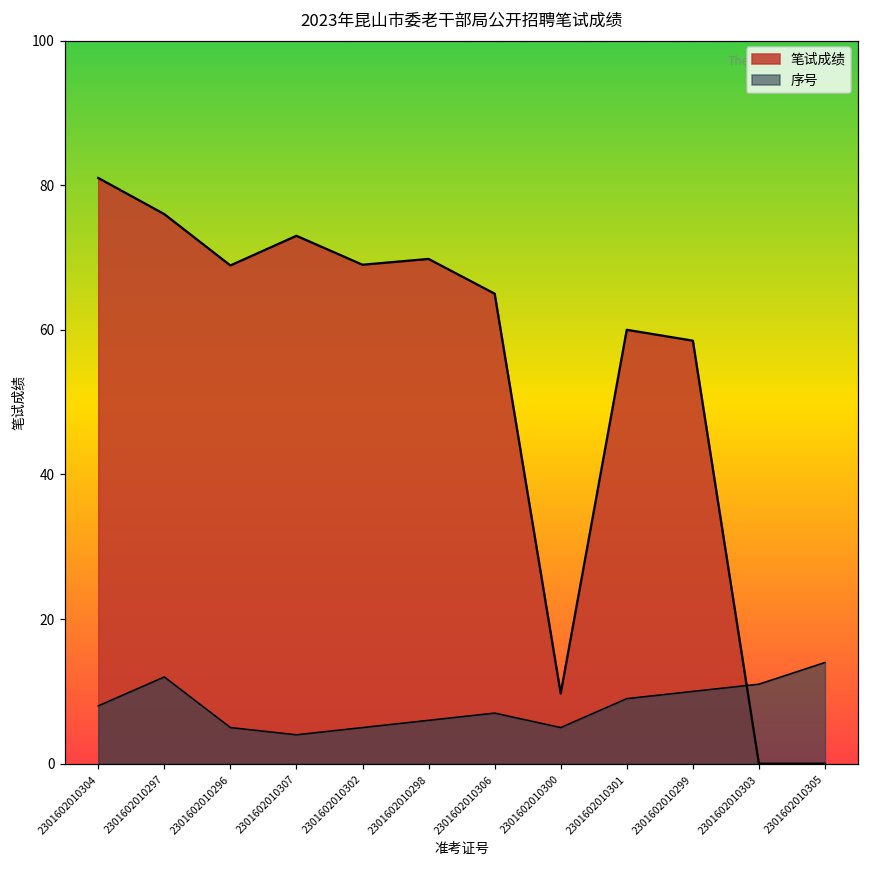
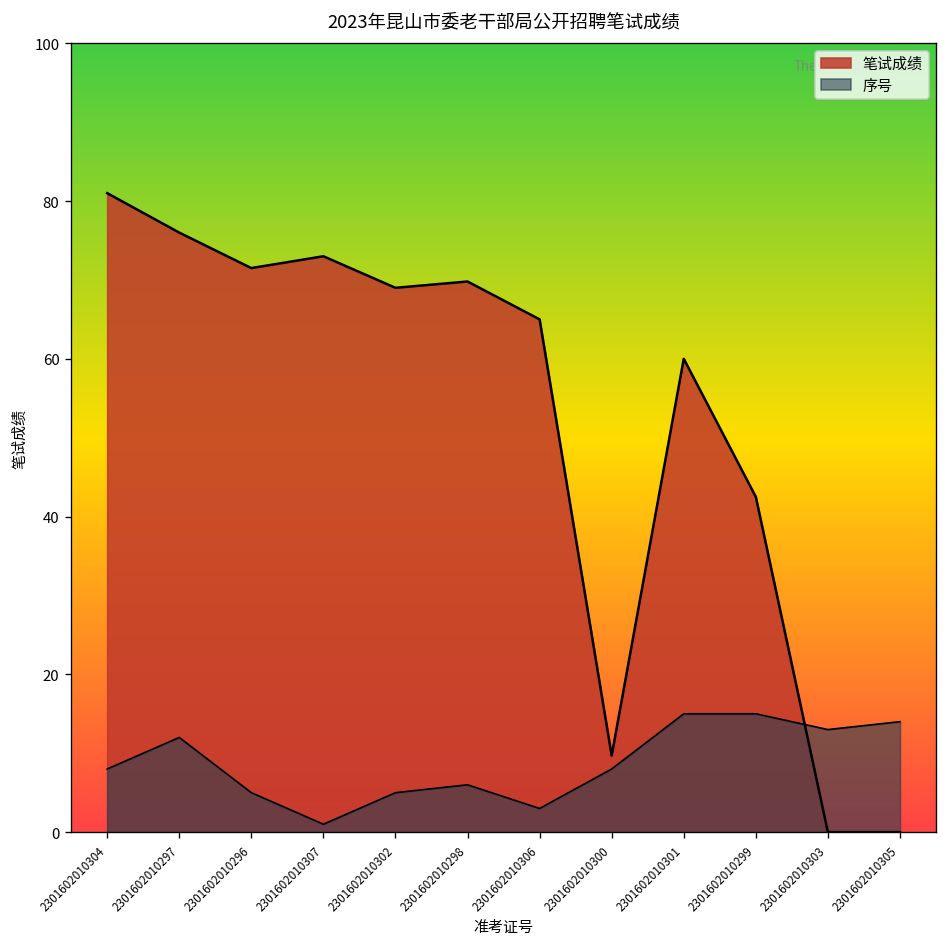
  {
    "笔试成绩": {
      "2301602010304": 81,
      "2301602010297": 76,
-     "2301602010296": 69,
+     "2301602010296": 72,
      "2301602010307": 73,
      "2301602010302": 69,
      "2301602010298": 70,
      "2301602010306": 65,
      "2301602010300": 10,
      "2301602010301": 60,
-     "2301602010299": 59,
+     "2301602010299": 43,
      "2301602010303": 0,
      "2301602010305": 0
    },
    "序号": {
      "2301602010304": 8,
      "2301602010297": 12,
      "2301602010296": 5,
-     "2301602010307": 4,
+     "2301602010307": 1,
      "2301602010302": 5,
      "2301602010298": 6,
-     "2301602010306": 7,
-     "2301602010300": 5,
-     "2301602010301": 9,
-     "2301602010299": 10,
-     "2301602010303": 11,
+     "2301602010306": 3,
+     "2301602010300": 8,
+     "2301602010301": 15,
+     "2301602010299": 15,
+     "2301602010303": 13,
      "2301602010305": 14
    }
  }
